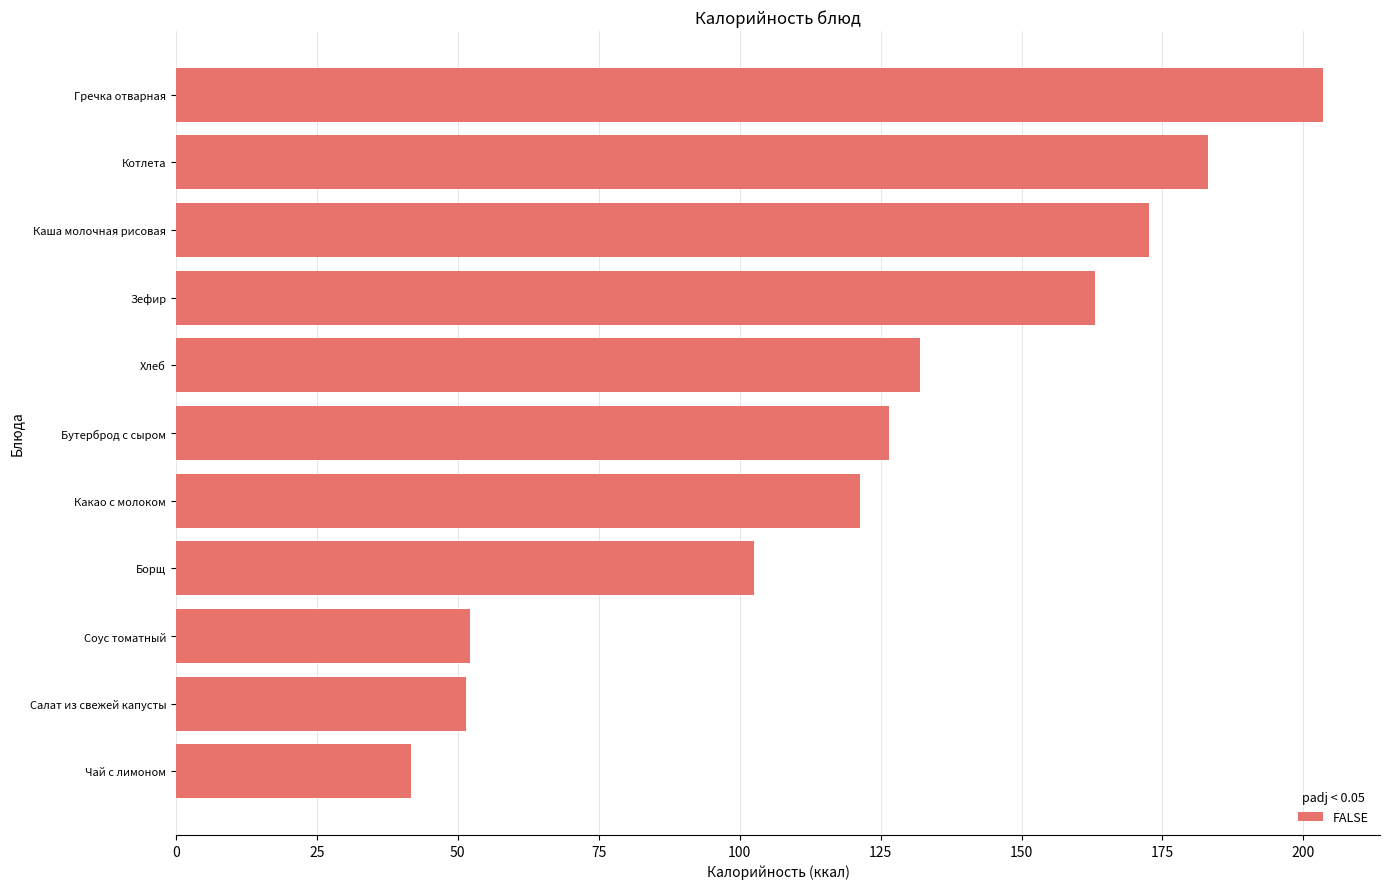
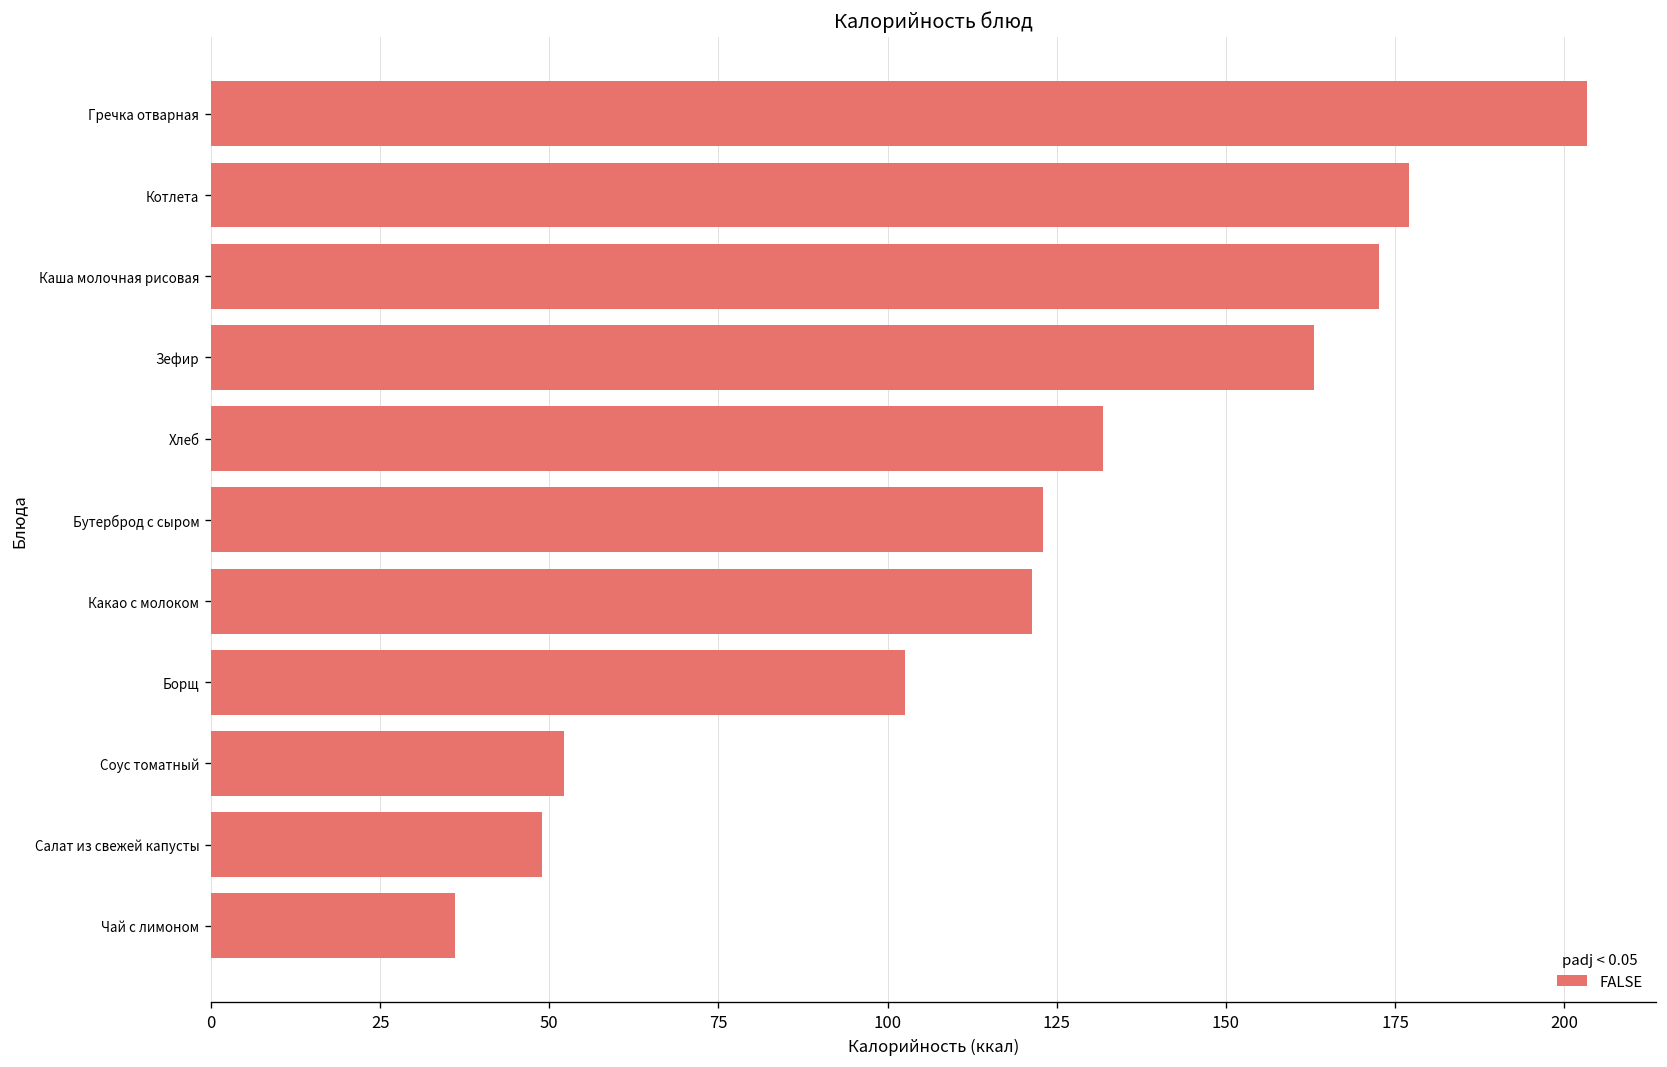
  {
    "Гречка отварная": 203,
-   "Котлета": 183,
+   "Котлета": 177,
    "Каша молочная рисовая": 173,
    "Зефир": 163,
    "Хлеб": 132,
-   "Бутерброд с сыром": 126,
+   "Бутерброд с сыром": 123,
    "Какао с молоком": 121,
    "Борщ": 103,
    "Соус томатный": 52,
-   "Салат из свежей капусты": 52,
-   "Чай с лимоном": 42
+   "Салат из свежей капусты": 49,
+   "Чай с лимоном": 36
  }
